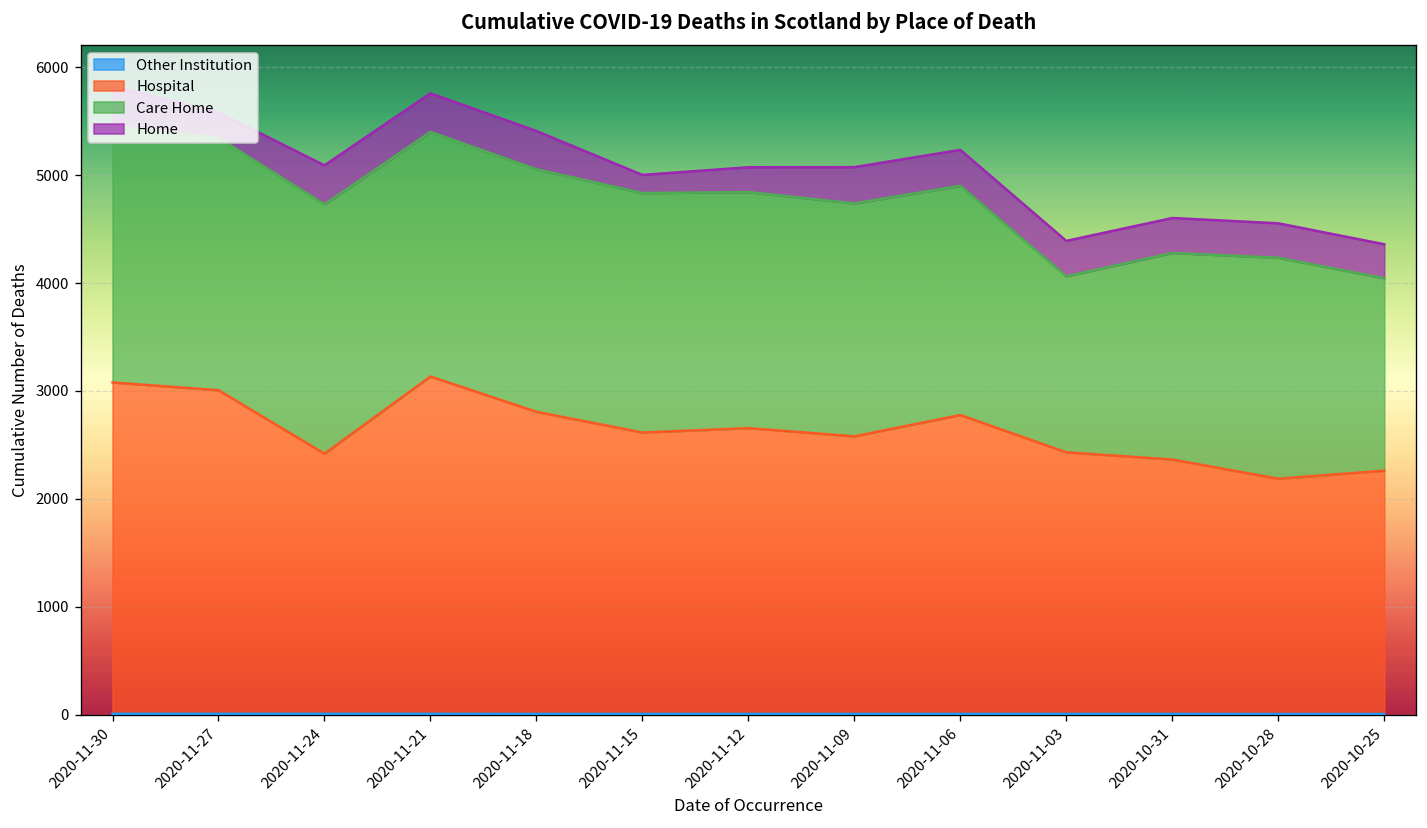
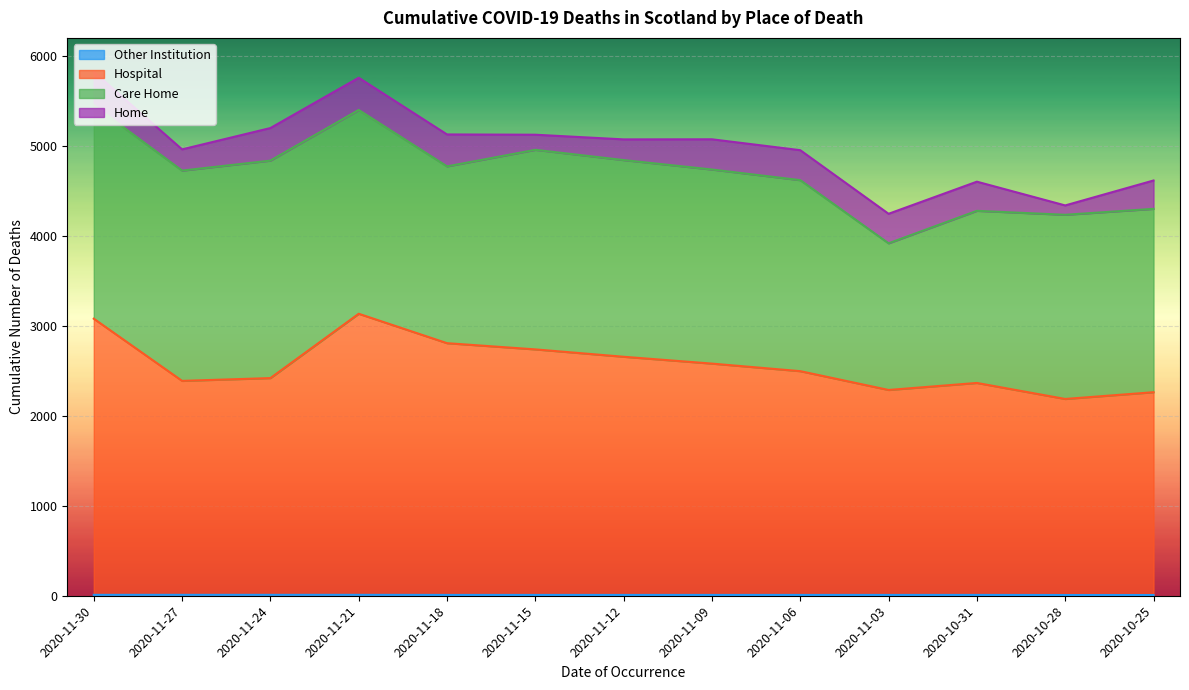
  {
    "Other Institution": {
      "2020-11-30": 0,
      "2020-11-27": 0,
      "2020-11-24": 0,
      "2020-11-21": 0,
      "2020-11-18": 0,
      "2020-11-15": 0,
      "2020-11-12": 0,
      "2020-11-09": 0,
      "2020-11-06": 0,
      "2020-11-03": 0,
      "2020-10-31": 0,
      "2020-10-28": 0,
      "2020-10-25": 0
    },
    "Hospital": {
      "2020-11-30": 3100,
-     "2020-11-27": 3000,
+     "2020-11-27": 2400,
      "2020-11-24": 2400,
      "2020-11-21": 3100,
      "2020-11-18": 2800,
-     "2020-11-15": 2600,
+     "2020-11-15": 2700,
      "2020-11-12": 2600,
      "2020-11-09": 2600,
-     "2020-11-06": 2800,
-     "2020-11-03": 2400,
+     "2020-11-06": 2500,
+     "2020-11-03": 2300,
      "2020-10-31": 2400,
      "2020-10-28": 2200,
      "2020-10-25": 2300
    },
    "Care Home": {
-     "2020-11-24": 2300,
+     "2020-11-24": 2400,
      "2020-11-21": 2300,
-     "2020-11-18": 2200,
+     "2020-11-18": 2000,
      "2020-11-15": 2200,
      "2020-11-12": 2200,
      "2020-11-09": 2200,
      "2020-11-06": 2100,
      "2020-11-03": 1600,
      "2020-10-31": 1900,
      "2020-10-28": 2000,
-     "2020-10-25": 1800
+     "2020-10-25": 2000
    },
    "Home": {
      "2020-11-24": 400,
      "2020-11-21": 400,
      "2020-11-18": 400,
      "2020-11-15": 200,
      "2020-11-12": 200,
      "2020-11-09": 300,
      "2020-11-06": 300,
      "2020-11-03": 300,
      "2020-10-31": 300,
-     "2020-10-28": 300,
+     "2020-10-28": 100,
      "2020-10-25": 300
    }
  }
